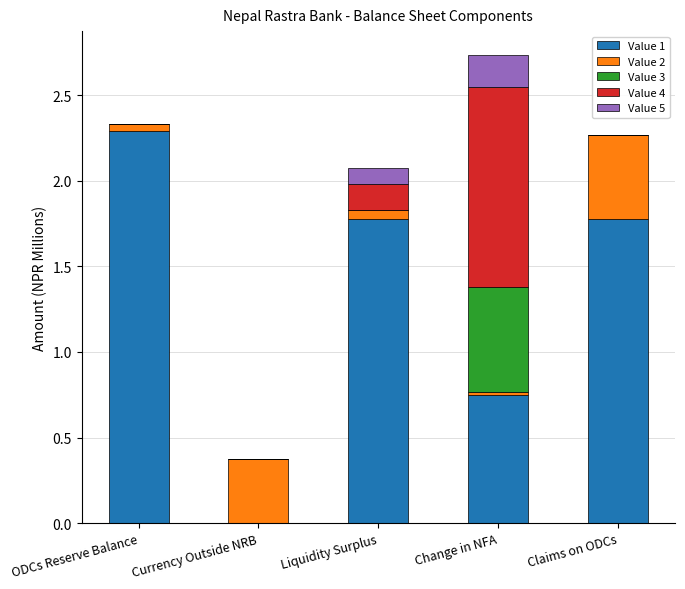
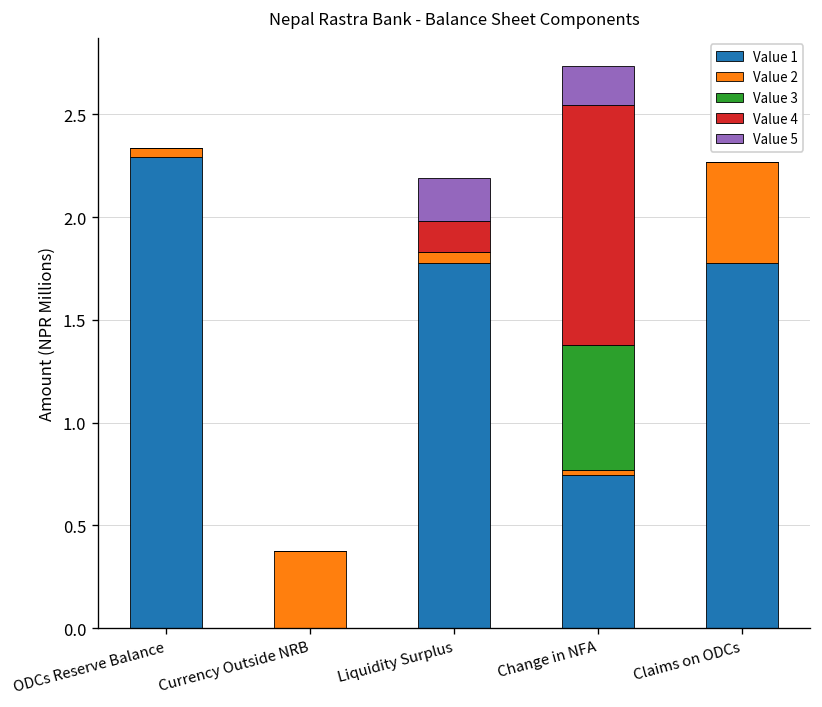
  {
    "Value 1": {
      "ODCs Reserve Balance": 2.29,
      "Currency Outside NRB": 0.00,
      "Liquidity Surplus": 1.78,
      "Change in NFA": 0.75,
      "Claims on ODCs": 1.78
    },
    "Value 2": {
      "ODCs Reserve Balance": 0.04,
      "Currency Outside NRB": 0.37,
      "Liquidity Surplus": 0.05,
      "Change in NFA": 0.02,
      "Claims on ODCs": 0.49
    },
    "Value 3": {
      "ODCs Reserve Balance": 0.00,
      "Currency Outside NRB": 0.00,
      "Liquidity Surplus": 0.00,
      "Change in NFA": 0.61,
      "Claims on ODCs": 0.00
    },
    "Value 4": {
      "ODCs Reserve Balance": 0.00,
      "Currency Outside NRB": 0.00,
      "Liquidity Surplus": 0.15,
      "Change in NFA": 1.17,
      "Claims on ODCs": 0.00
    },
    "Value 5": {
      "ODCs Reserve Balance": 0.00,
      "Currency Outside NRB": 0.00,
-     "Liquidity Surplus": 0.09,
+     "Liquidity Surplus": 0.21,
      "Change in NFA": 0.19,
      "Claims on ODCs": 0.00
    }
  }
